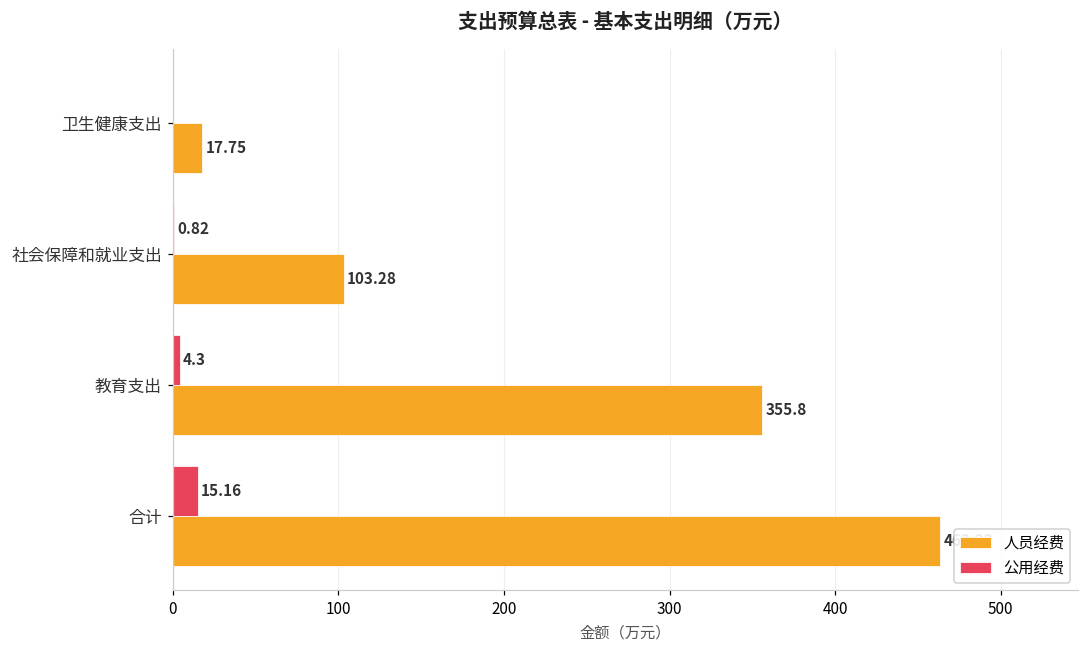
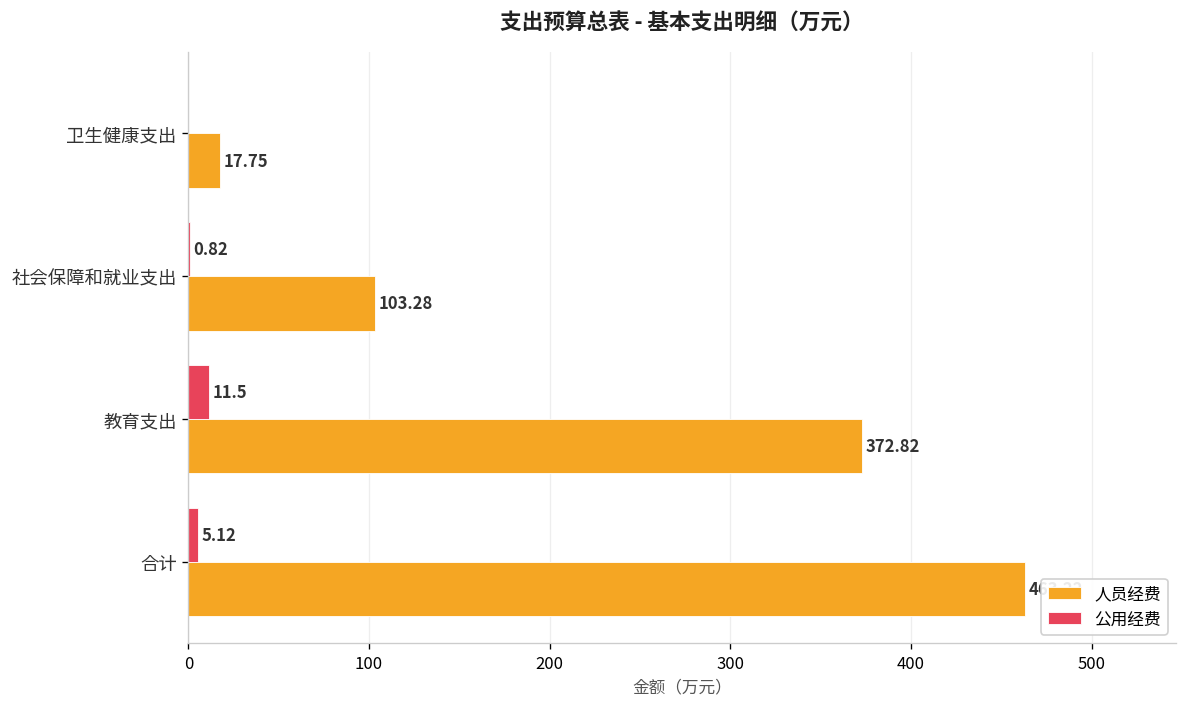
  {
    "人员经费": {
      "卫生健康支出": 17.75,
      "社会保障和就业支出": 103.28,
-     "教育支出": 355.8
+     "教育支出": 372.82
    },
    "公用经费": {
      "社会保障和就业支出": 0.82,
-     "教育支出": 4.3,
-     "合计": 15.16
+     "教育支出": 11.5,
+     "合计": 5.12
    }
  }
